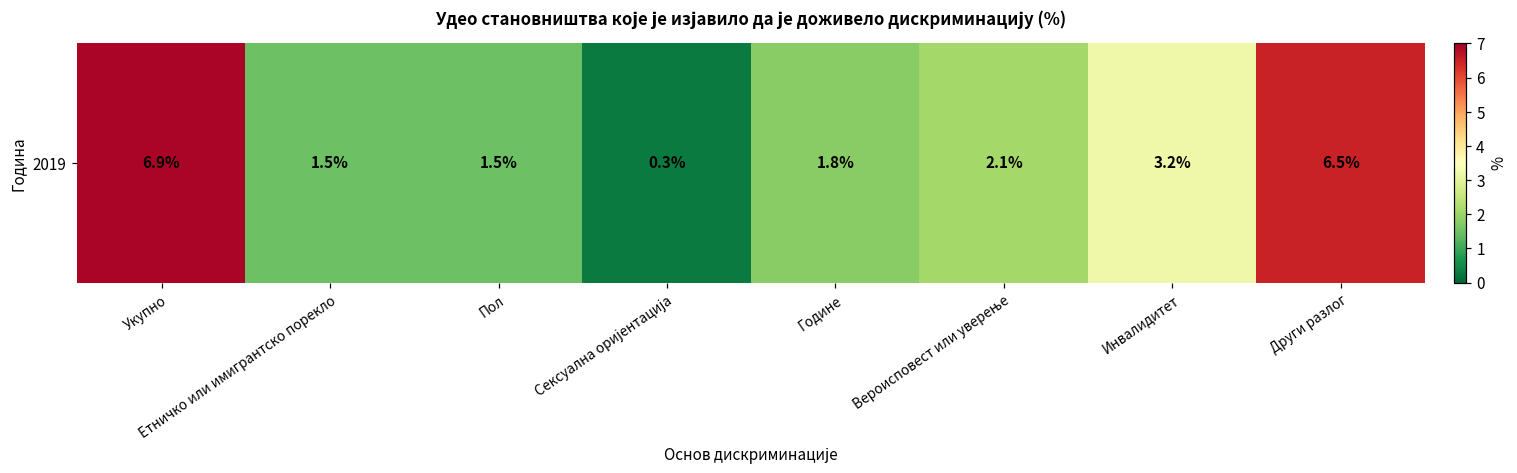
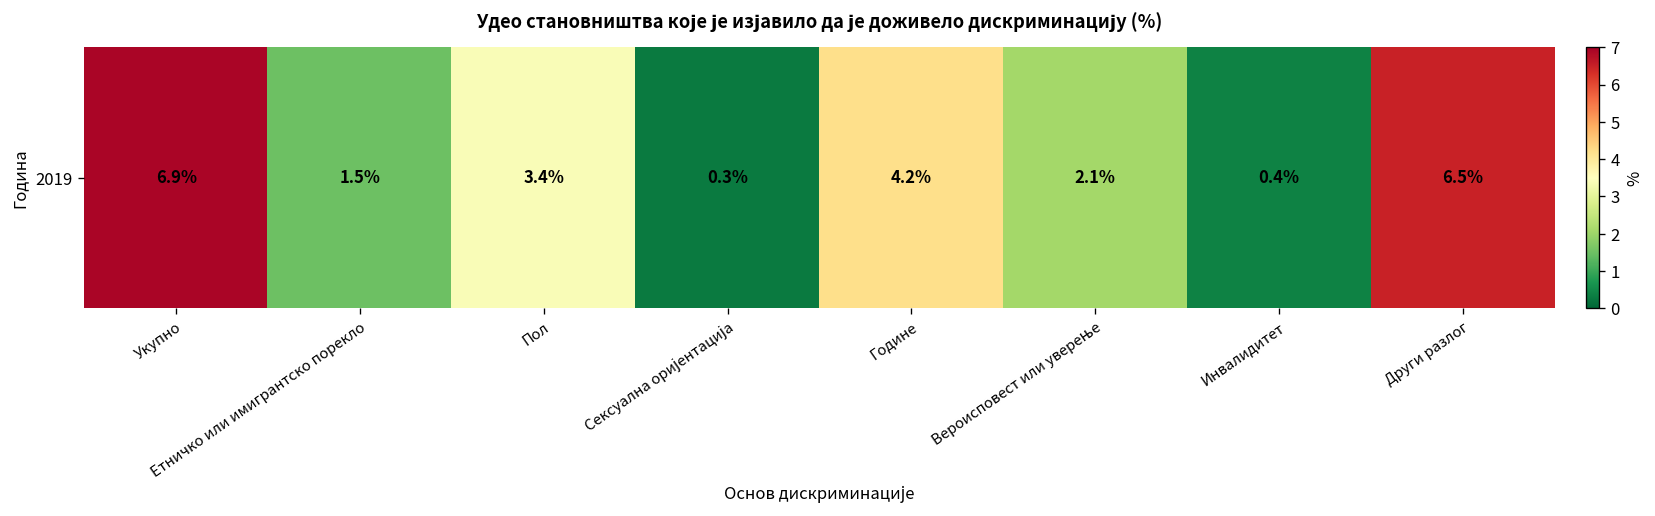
  {
    "2019": {
      "Укупно": "6.9%",
      "Етничко или имигрантско порекло": "1.5%",
-     "Пол": "1.5%",
+     "Пол": "3.4%",
      "Сексуална оријентација": "0.3%",
-     "Године": "1.8%",
+     "Године": "4.2%",
      "Вероисповест или уверење": "2.1%",
-     "Инвалидитет": "3.2%",
+     "Инвалидитет": "0.4%",
      "Други разлог": "6.5%"
    }
  }
